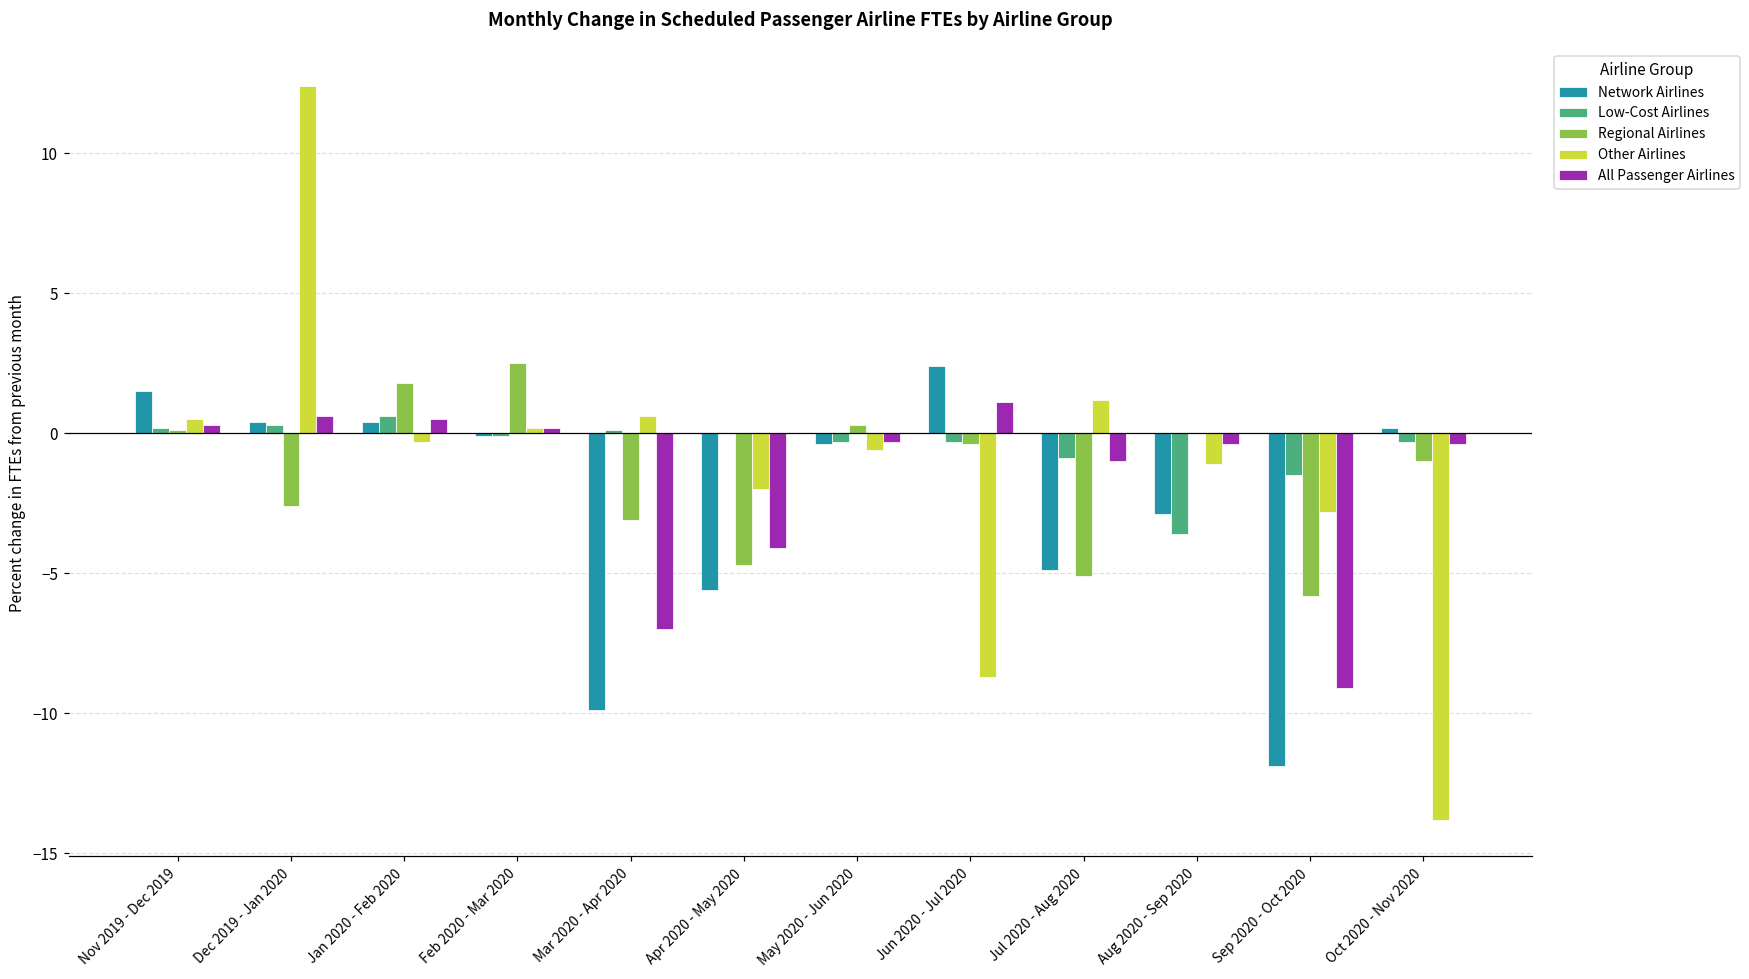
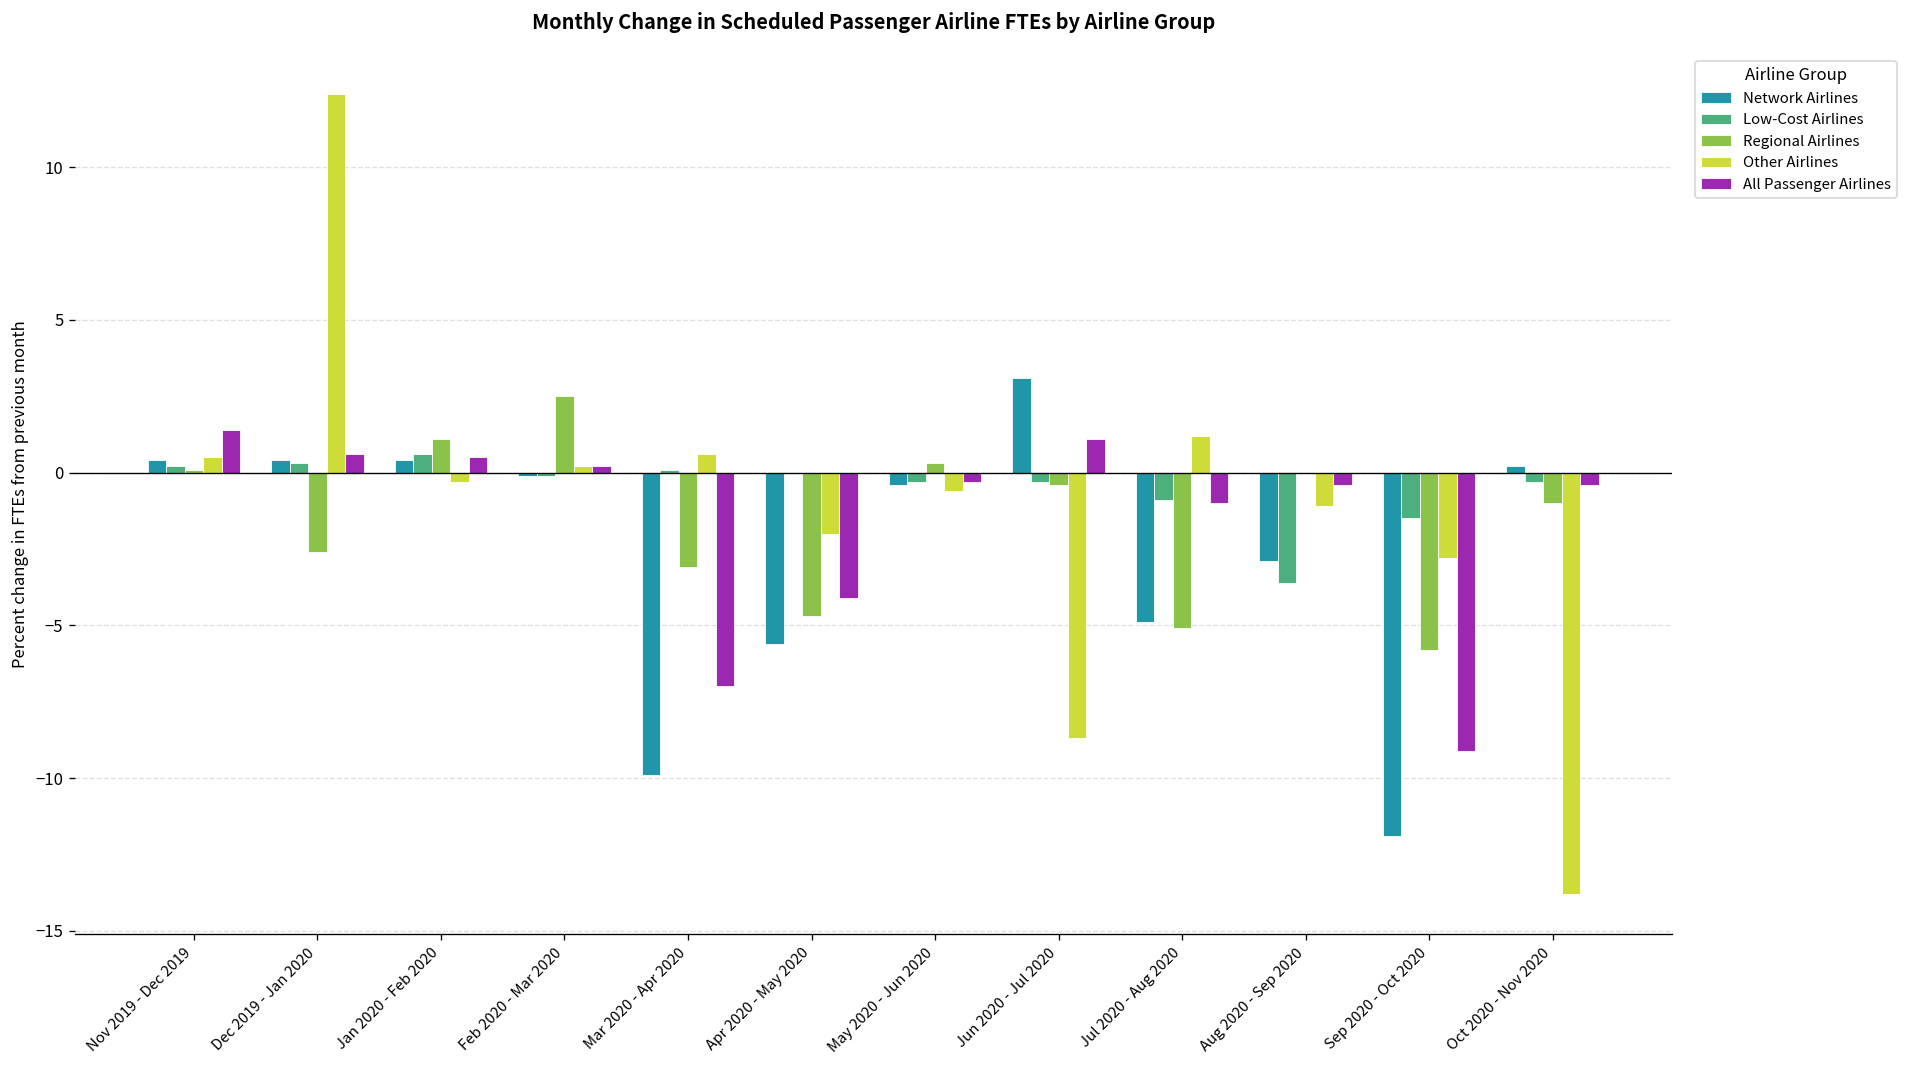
  {
    "Network Airlines": {
-     "Nov 2019 - Dec 2019": 1.5,
+     "Nov 2019 - Dec 2019": 0.4,
      "Dec 2019 - Jan 2020": 0.4,
      "Jan 2020 - Feb 2020": 0.4,
      "Feb 2020 - Mar 2020": -0.1,
      "Mar 2020 - Apr 2020": -9.9,
      "Apr 2020 - May 2020": -5.6,
      "May 2020 - Jun 2020": -0.4,
-     "Jun 2020 - Jul 2020": 2.4,
+     "Jun 2020 - Jul 2020": 3.1,
      "Jul 2020 - Aug 2020": -4.9,
      "Aug 2020 - Sep 2020": -2.9,
      "Sep 2020 - Oct 2020": -11.9,
      "Oct 2020 - Nov 2020": 0.2
    },
    "Low-Cost Airlines": {
      "Nov 2019 - Dec 2019": 0.2,
      "Dec 2019 - Jan 2020": 0.3,
      "Jan 2020 - Feb 2020": 0.6,
      "Feb 2020 - Mar 2020": -0.1,
      "Mar 2020 - Apr 2020": 0.1,
      "Apr 2020 - May 2020": 0.0,
      "May 2020 - Jun 2020": -0.3,
      "Jun 2020 - Jul 2020": -0.3,
      "Jul 2020 - Aug 2020": -0.9,
      "Aug 2020 - Sep 2020": -3.6,
      "Sep 2020 - Oct 2020": -1.5,
      "Oct 2020 - Nov 2020": -0.3
    },
    "Regional Airlines": {
      "Nov 2019 - Dec 2019": 0.1,
      "Dec 2019 - Jan 2020": -2.6,
-     "Jan 2020 - Feb 2020": 1.8,
+     "Jan 2020 - Feb 2020": 1.1,
      "Feb 2020 - Mar 2020": 2.5,
      "Mar 2020 - Apr 2020": -3.1,
      "Apr 2020 - May 2020": -4.7,
      "May 2020 - Jun 2020": 0.3,
      "Jun 2020 - Jul 2020": -0.4,
      "Jul 2020 - Aug 2020": -5.1,
      "Aug 2020 - Sep 2020": 0.0,
      "Sep 2020 - Oct 2020": -5.8,
      "Oct 2020 - Nov 2020": -1.0
    },
    "Other Airlines": {
      "Nov 2019 - Dec 2019": 0.5,
      "Dec 2019 - Jan 2020": 12.4,
      "Jan 2020 - Feb 2020": -0.3,
      "Feb 2020 - Mar 2020": 0.2,
      "Mar 2020 - Apr 2020": 0.6,
      "Apr 2020 - May 2020": -2.0,
      "May 2020 - Jun 2020": -0.6,
      "Jun 2020 - Jul 2020": -8.7,
      "Jul 2020 - Aug 2020": 1.2,
      "Aug 2020 - Sep 2020": -1.1,
      "Sep 2020 - Oct 2020": -2.8,
      "Oct 2020 - Nov 2020": -13.8
    },
    "All Passenger Airlines": {
-     "Nov 2019 - Dec 2019": 0.3,
+     "Nov 2019 - Dec 2019": 1.4,
      "Dec 2019 - Jan 2020": 0.6,
      "Jan 2020 - Feb 2020": 0.5,
      "Feb 2020 - Mar 2020": 0.2,
      "Mar 2020 - Apr 2020": -7.0,
      "Apr 2020 - May 2020": -4.1,
      "May 2020 - Jun 2020": -0.3,
      "Jun 2020 - Jul 2020": 1.1,
      "Jul 2020 - Aug 2020": -1.0,
      "Aug 2020 - Sep 2020": -0.4,
      "Sep 2020 - Oct 2020": -9.1,
      "Oct 2020 - Nov 2020": -0.4
    }
  }
